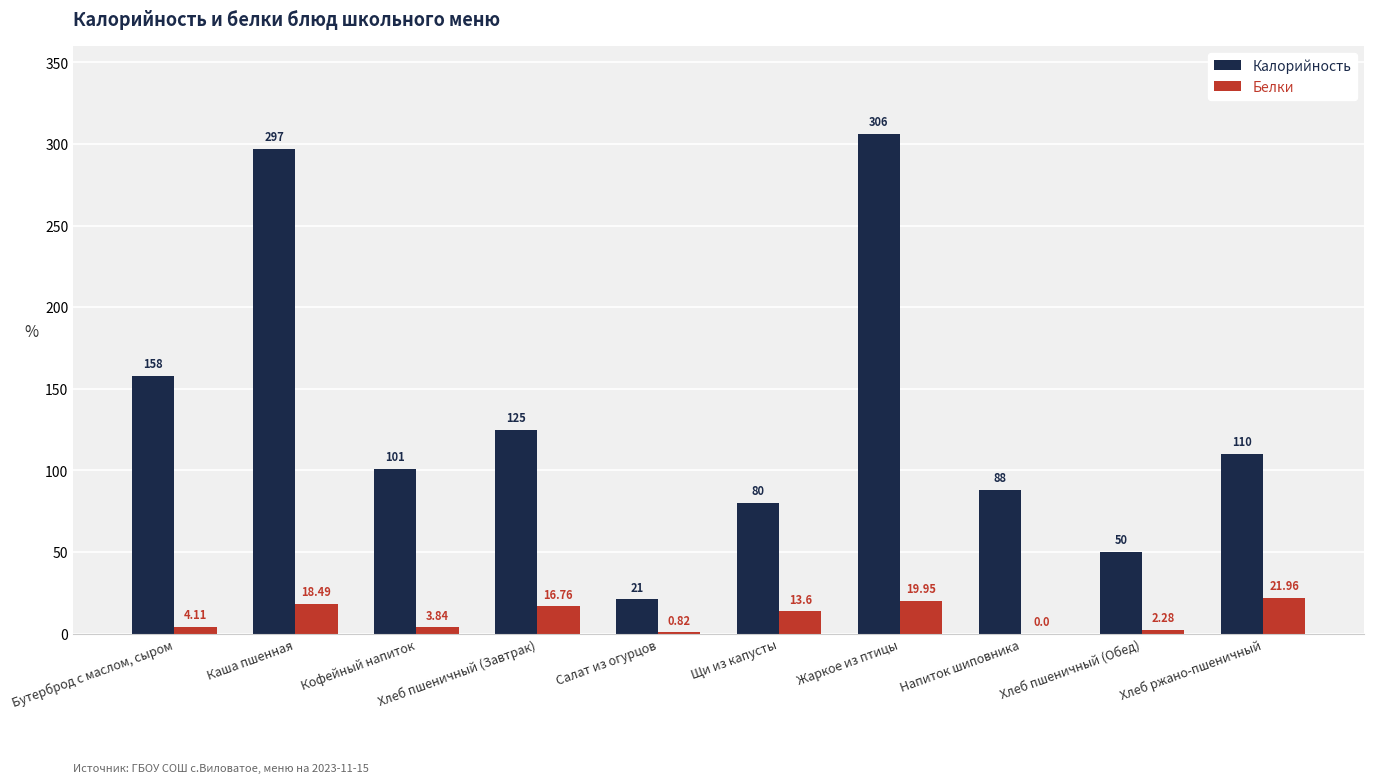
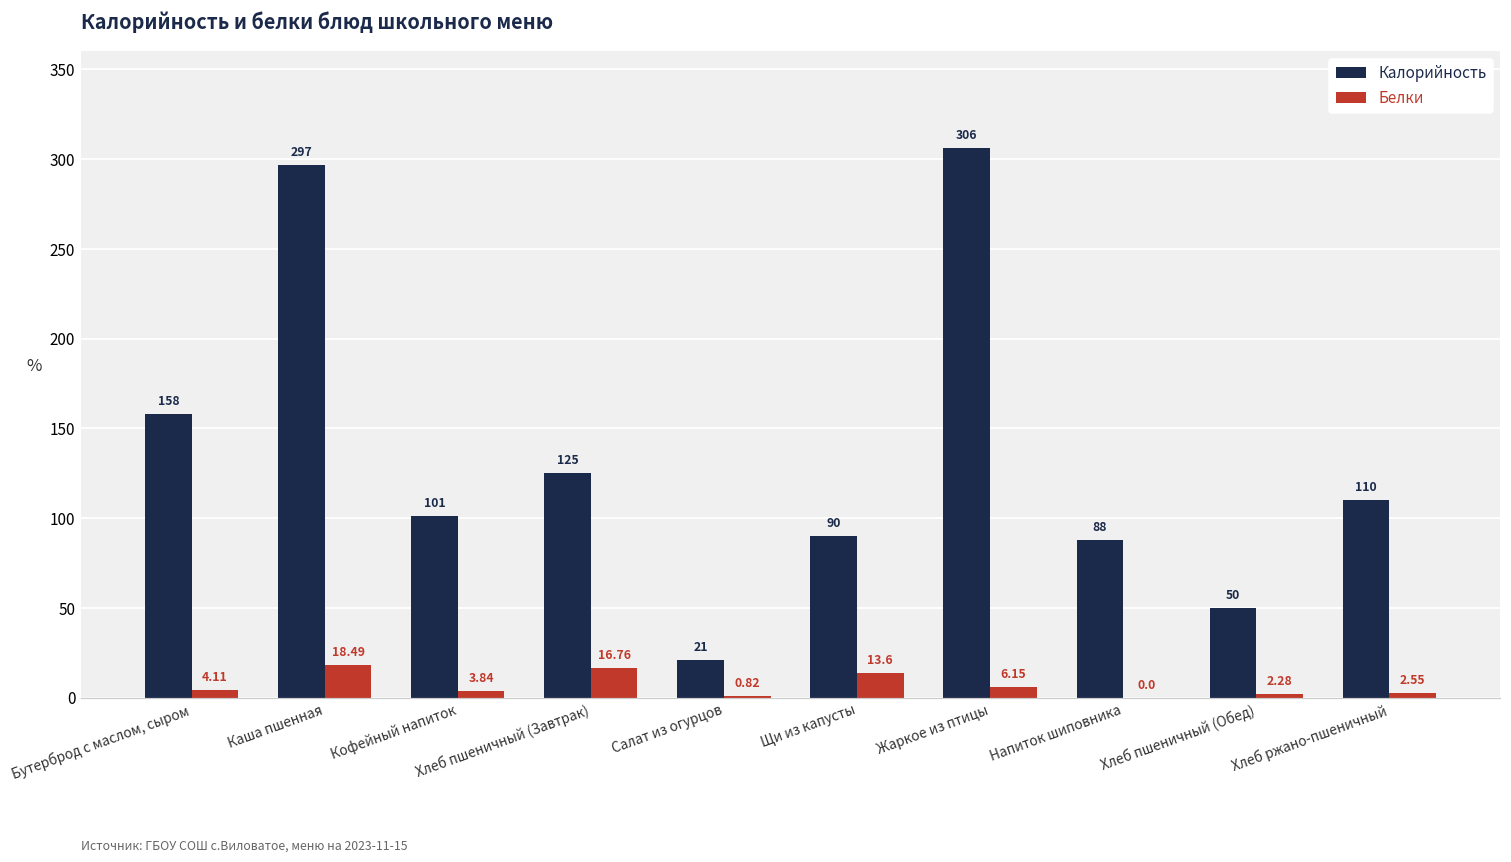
  {
    "Калорийность": {
      "Бутерброд с маслом, сыром": 158,
      "Каша пшенная": 297,
      "Кофейный напиток": 101,
      "Хлеб пшеничный (Завтрак)": 125,
      "Салат из огурцов": 21,
-     "Щи из капусты": 80,
+     "Щи из капусты": 90,
      "Жаркое из птицы": 306,
      "Напиток шиповника": 88,
      "Хлеб пшеничный (Обед)": 50,
      "Хлеб ржано-пшеничный": 110
    },
    "Белки": {
      "Бутерброд с маслом, сыром": 4.11,
      "Каша пшенная": 18.49,
      "Кофейный напиток": 3.84,
      "Хлеб пшеничный (Завтрак)": 16.76,
      "Салат из огурцов": 0.82,
      "Щи из капусты": 13.6,
-     "Жаркое из птицы": 19.95,
+     "Жаркое из птицы": 6.15,
      "Напиток шиповника": 0.0,
      "Хлеб пшеничный (Обед)": 2.28,
-     "Хлеб ржано-пшеничный": 21.96
+     "Хлеб ржано-пшеничный": 2.55
    }
  }
